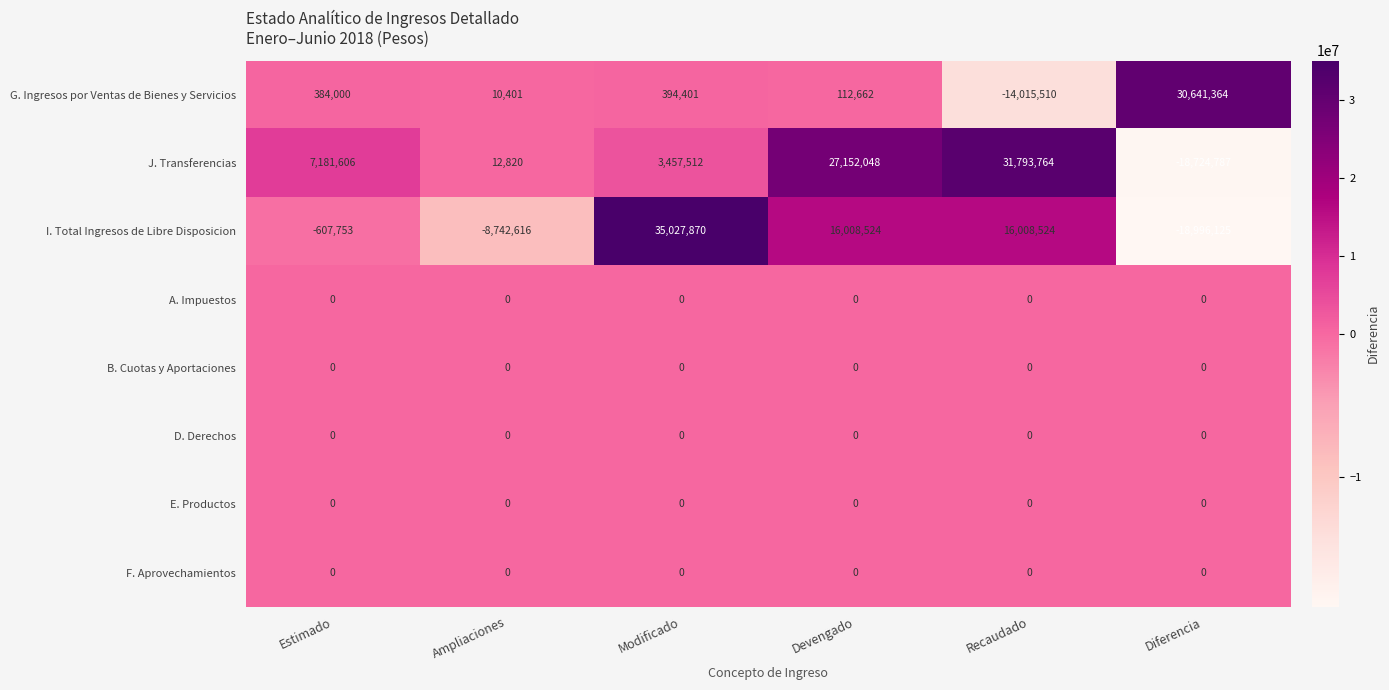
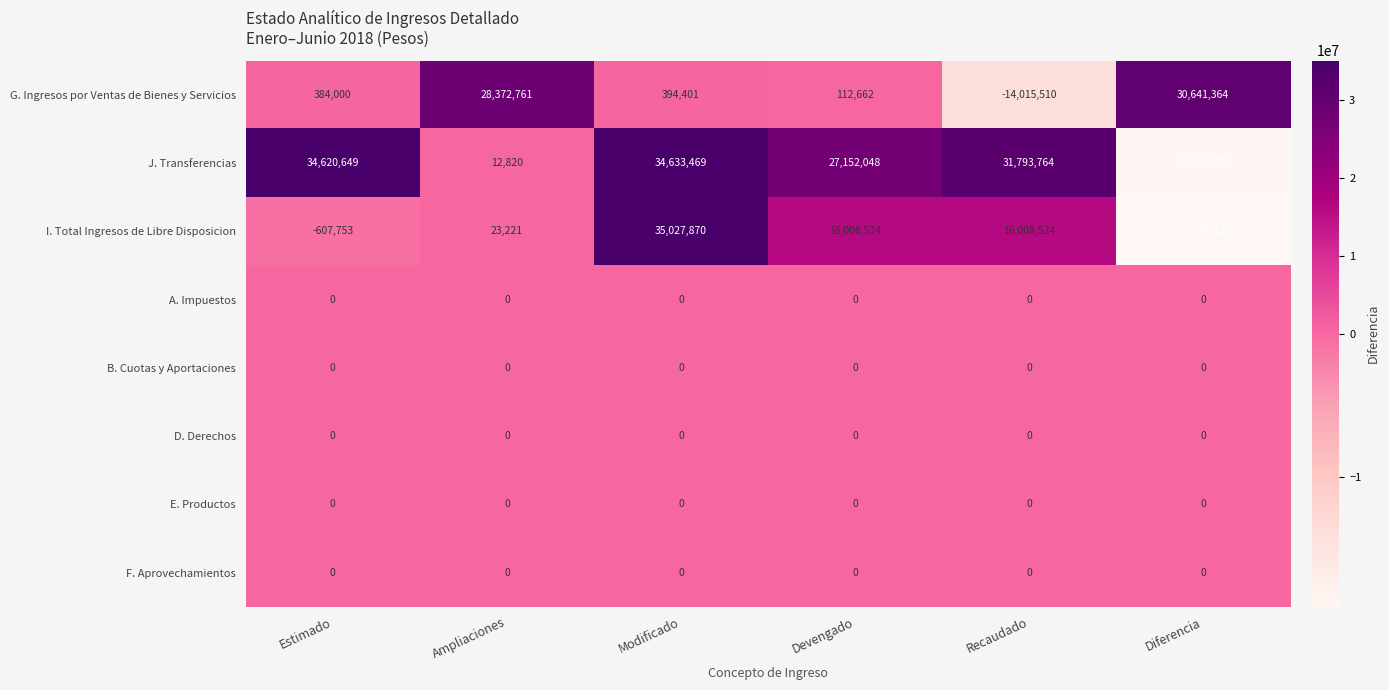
  {
    "G. Ingresos por Ventas de Bienes y Servicios": {
      "Estimado": "384,000",
-     "Ampliaciones": "10,401",
+     "Ampliaciones": "28,372,761",
      "Modificado": "394,401",
      "Devengado": "112,662",
      "Recaudado": "-14,015,510",
      "Diferencia": "30,641,364"
    },
    "J. Transferencias": {
-     "Estimado": "7,181,606",
+     "Estimado": "34,620,649",
      "Ampliaciones": "12,820",
-     "Modificado": "3,457,512",
+     "Modificado": "34,633,469",
      "Devengado": "27,152,048",
      "Recaudado": "31,793,764"
    },
    "I. Total Ingresos de Libre Disposicion": {
      "Estimado": "-607,753",
-     "Ampliaciones": "-8,742,616",
+     "Ampliaciones": "23,221",
      "Modificado": "35,027,870",
      "Devengado": "16,008,524",
      "Recaudado": "16,008,524"
    },
    "A. Impuestos": {
      "Estimado": "0",
      "Ampliaciones": "0",
      "Modificado": "0",
      "Devengado": "0",
      "Recaudado": "0",
      "Diferencia": "0"
    },
    "B. Cuotas y Aportaciones": {
      "Estimado": "0",
      "Ampliaciones": "0",
      "Modificado": "0",
      "Devengado": "0",
      "Recaudado": "0",
      "Diferencia": "0"
    },
    "D. Derechos": {
      "Estimado": "0",
      "Ampliaciones": "0",
      "Modificado": "0",
      "Devengado": "0",
      "Recaudado": "0",
      "Diferencia": "0"
    },
    "E. Productos": {
      "Estimado": "0",
      "Ampliaciones": "0",
      "Modificado": "0",
      "Devengado": "0",
      "Recaudado": "0",
      "Diferencia": "0"
    },
    "F. Aprovechamientos": {
      "Estimado": "0",
      "Ampliaciones": "0",
      "Modificado": "0",
      "Devengado": "0",
      "Recaudado": "0",
      "Diferencia": "0"
    }
  }
